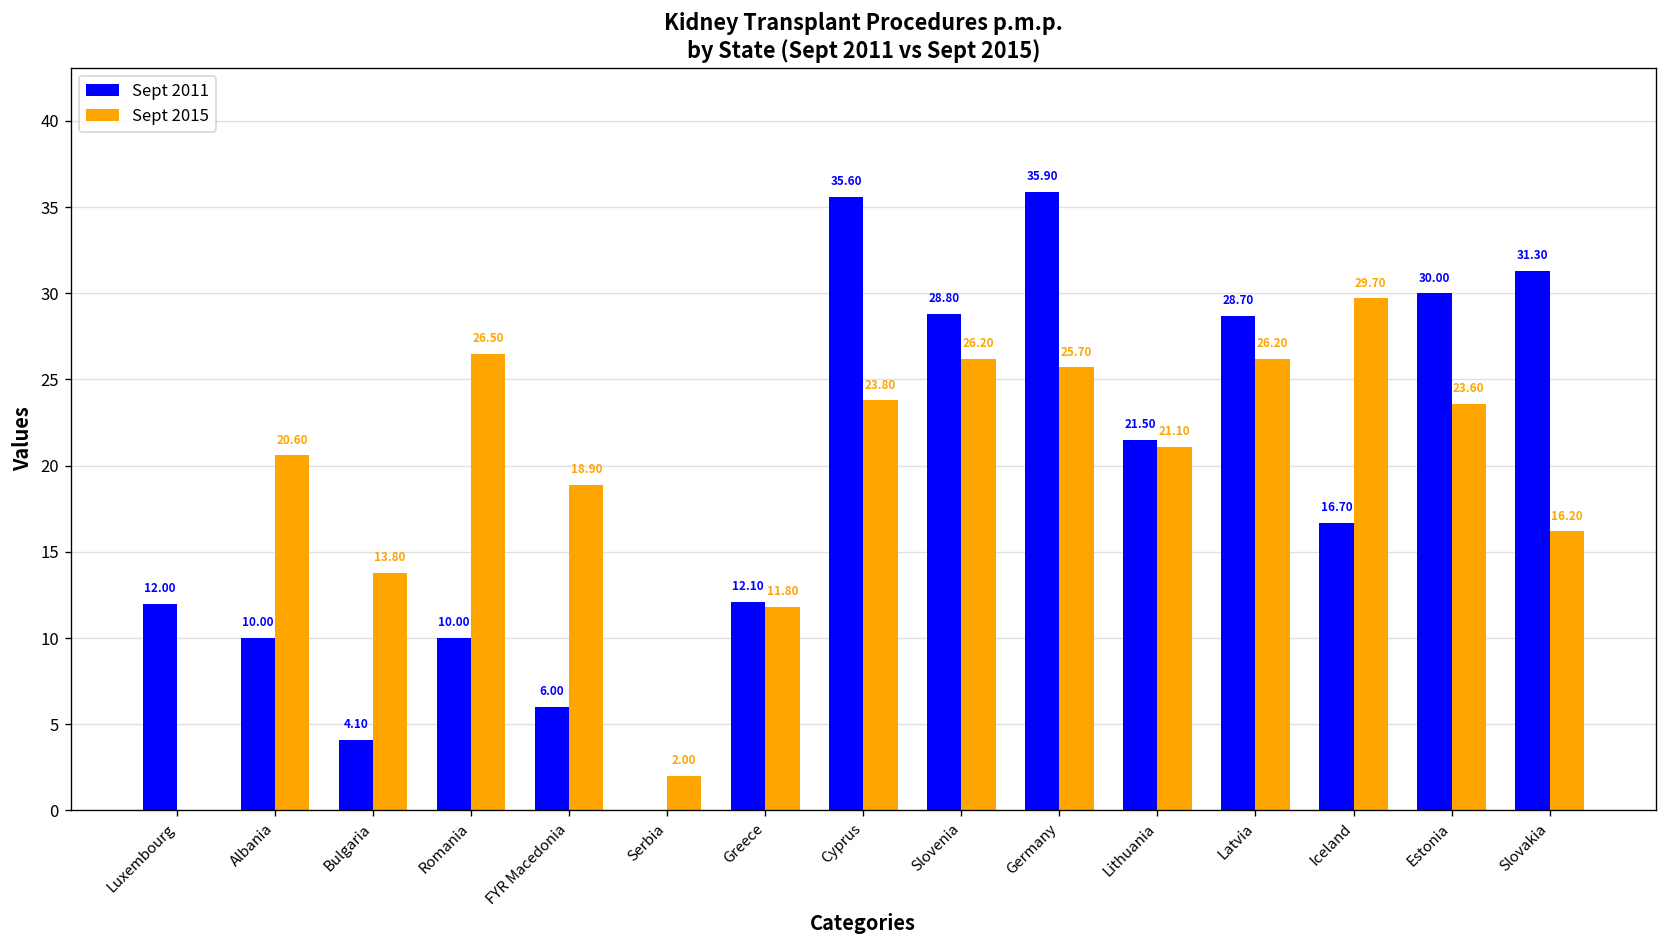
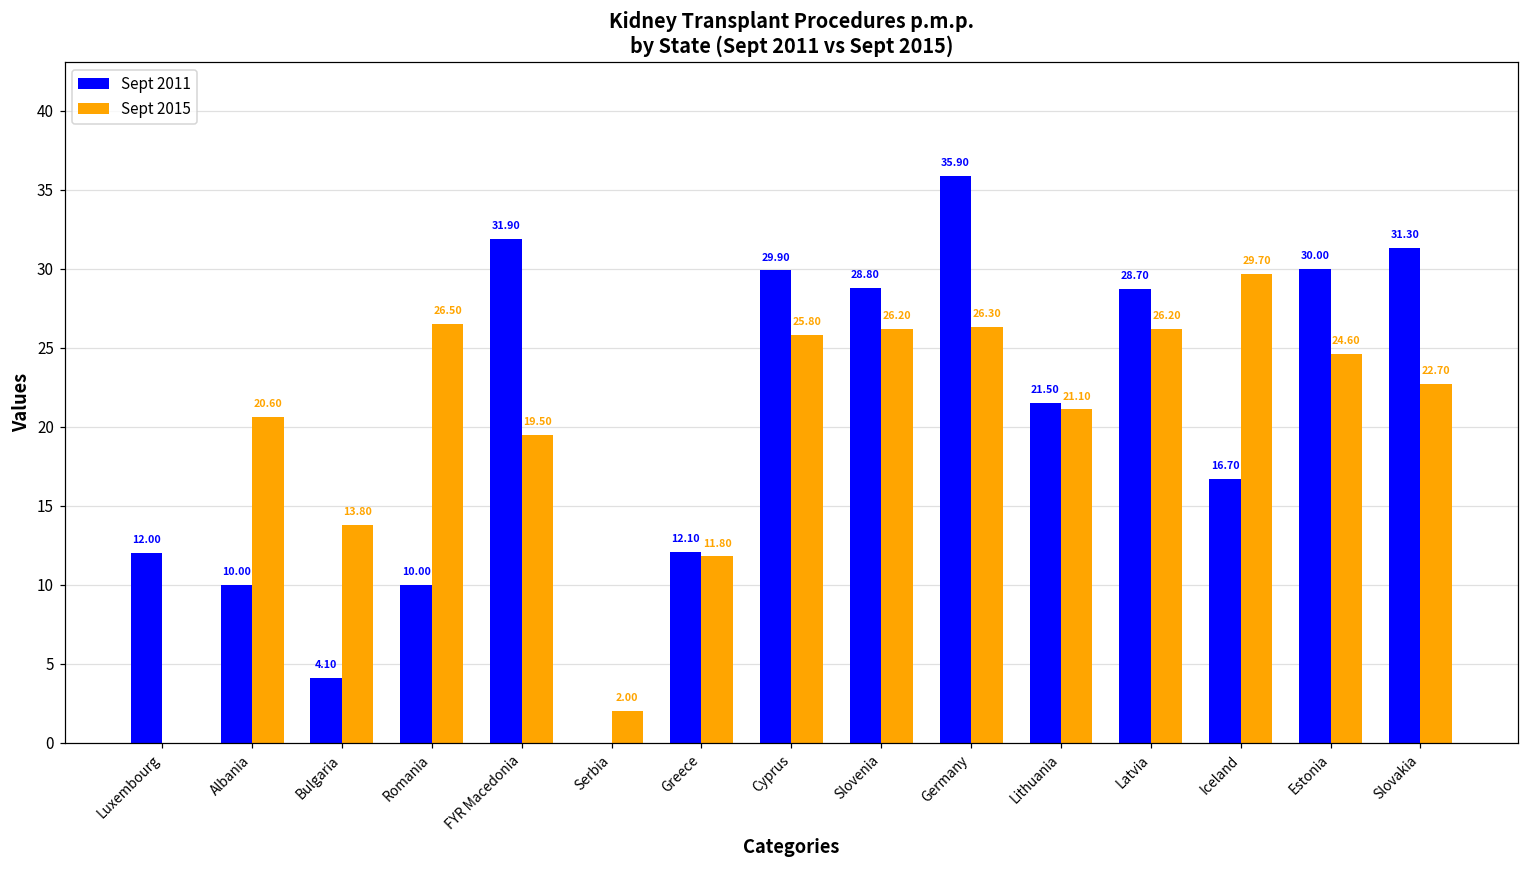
  {
    "Sept 2011": {
      "Luxembourg": 12.00,
      "Albania": 10.00,
      "Bulgaria": 4.10,
      "Romania": 10.00,
-     "FYR Macedonia": 6.00,
+     "FYR Macedonia": 31.90,
      "Greece": 12.10,
-     "Cyprus": 35.60,
+     "Cyprus": 29.90,
      "Slovenia": 28.80,
      "Germany": 35.90,
      "Lithuania": 21.50,
      "Latvia": 28.70,
      "Iceland": 16.70,
      "Estonia": 30.00,
      "Slovakia": 31.30
    },
    "Sept 2015": {
      "Albania": 20.60,
      "Bulgaria": 13.80,
      "Romania": 26.50,
-     "FYR Macedonia": 18.90,
+     "FYR Macedonia": 19.50,
      "Serbia": 2.00,
      "Greece": 11.80,
-     "Cyprus": 23.80,
+     "Cyprus": 25.80,
      "Slovenia": 26.20,
-     "Germany": 25.70,
+     "Germany": 26.30,
      "Lithuania": 21.10,
      "Latvia": 26.20,
      "Iceland": 29.70,
-     "Estonia": 23.60,
-     "Slovakia": 16.20
+     "Estonia": 24.60,
+     "Slovakia": 22.70
    }
  }
